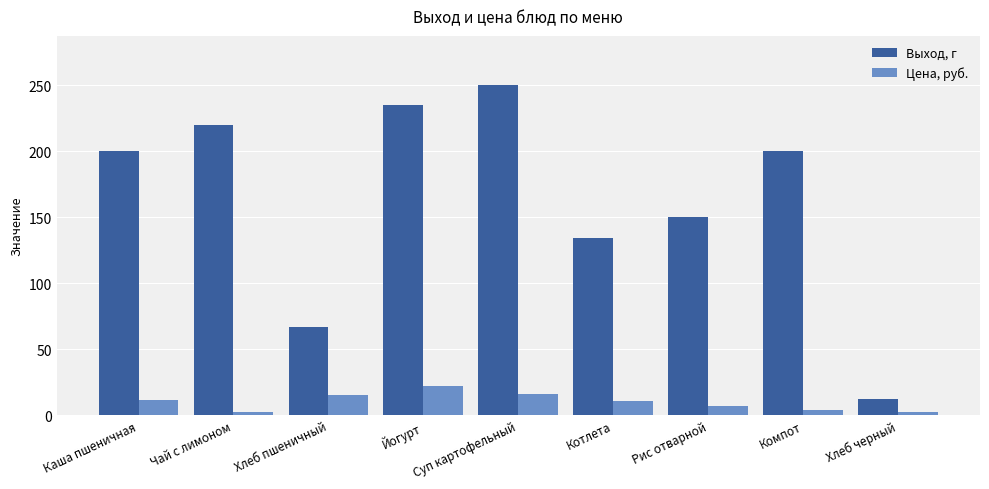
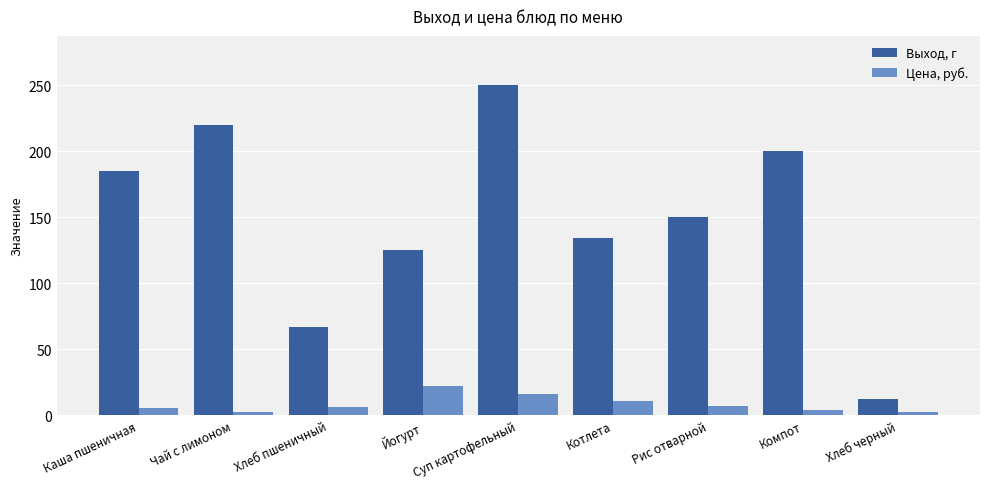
  {
    "Выход, г": {
-     "Каша пшеничная": 200,
+     "Каша пшеничная": 185,
      "Чай с лимоном": 220,
      "Хлеб пшеничный": 67,
-     "Йогурт": 235,
+     "Йогурт": 125,
      "Суп картофельный": 250,
      "Котлета": 134,
      "Рис отварной": 150,
      "Компот": 200,
      "Хлеб черный": 12
    },
    "Цена, руб.": {
-     "Каша пшеничная": 11,
+     "Каша пшеничная": 5,
      "Чай с лимоном": 3,
-     "Хлеб пшеничный": 15,
+     "Хлеб пшеничный": 6,
      "Йогурт": 22,
      "Суп картофельный": 16,
      "Котлета": 11,
      "Рис отварной": 7,
      "Компот": 4,
      "Хлеб черный": 2
    }
  }
